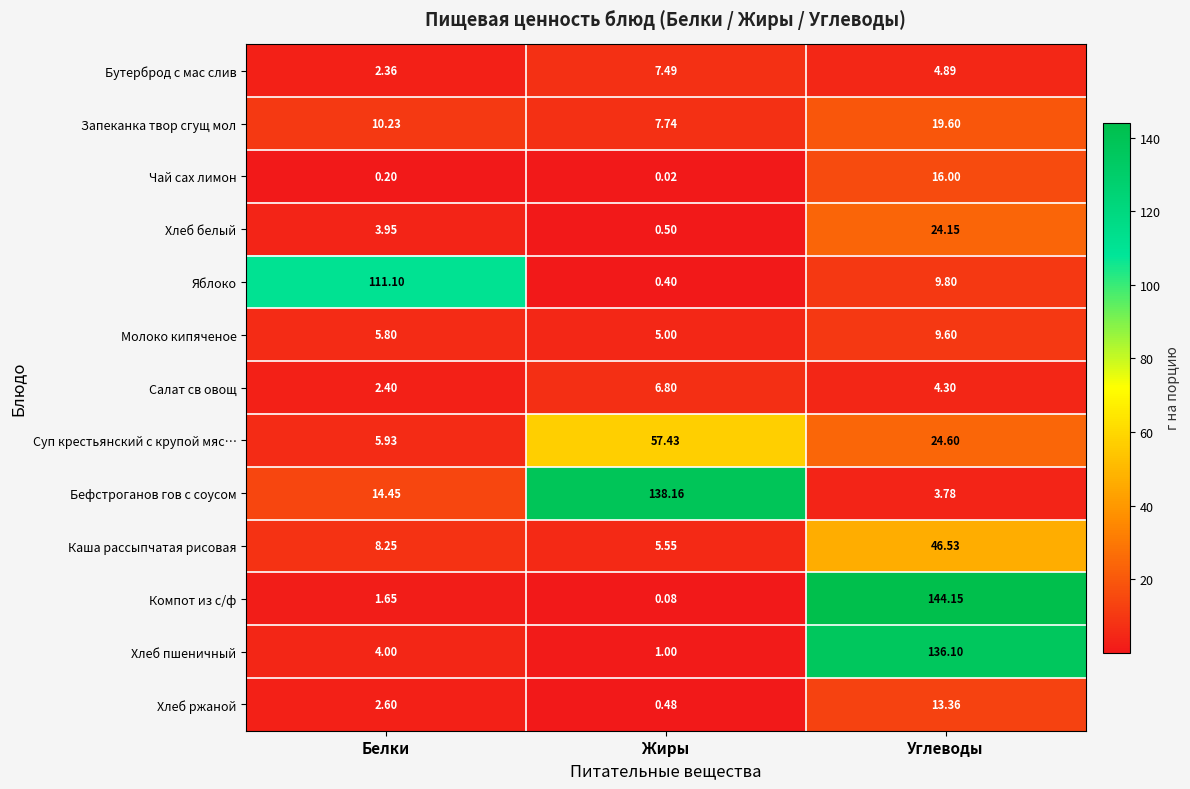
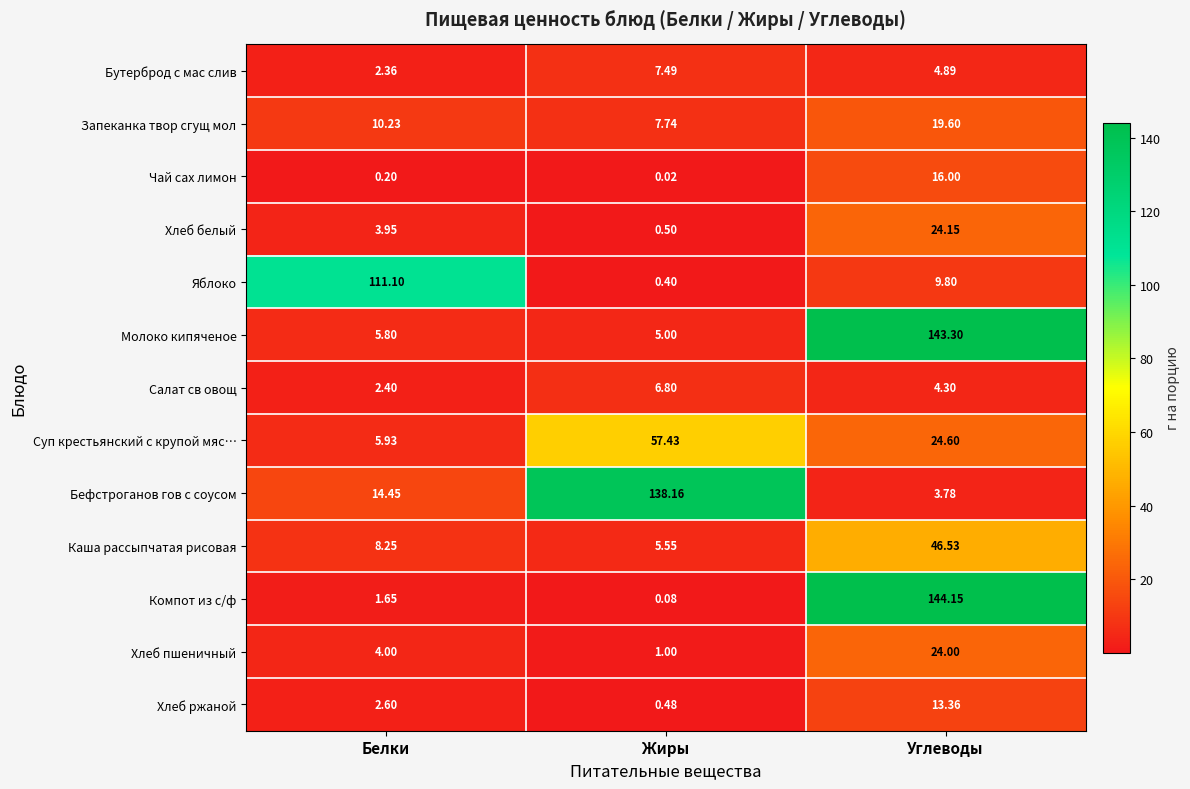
  {
    "Бутерброд с мас слив": {
      "Белки": 2.36,
      "Жиры": 7.49,
      "Углеводы": 4.89
    },
    "Запеканка твор сгущ мол": {
      "Белки": 10.23,
      "Жиры": 7.74,
      "Углеводы": 19.60
    },
    "Чай сах лимон": {
      "Белки": 0.20,
      "Жиры": 0.02,
      "Углеводы": 16.00
    },
    "Хлеб белый": {
      "Белки": 3.95,
      "Жиры": 0.50,
      "Углеводы": 24.15
    },
    "Яблоко": {
      "Белки": 111.10,
      "Жиры": 0.40,
      "Углеводы": 9.80
    },
    "Молоко кипяченое": {
      "Белки": 5.80,
      "Жиры": 5.00,
-     "Углеводы": 9.60
+     "Углеводы": 143.30
    },
    "Салат св овощ": {
      "Белки": 2.40,
      "Жиры": 6.80,
      "Углеводы": 4.30
    },
    "Суп крестьянский с крупой мяс…": {
      "Белки": 5.93,
      "Жиры": 57.43,
      "Углеводы": 24.60
    },
    "Бефстроганов гов с соусом": {
      "Белки": 14.45,
      "Жиры": 138.16,
      "Углеводы": 3.78
    },
    "Каша рассыпчатая рисовая": {
      "Белки": 8.25,
      "Жиры": 5.55,
      "Углеводы": 46.53
    },
    "Компот из с/ф": {
      "Белки": 1.65,
      "Жиры": 0.08,
      "Углеводы": 144.15
    },
    "Хлеб пшеничный": {
      "Белки": 4.00,
      "Жиры": 1.00,
-     "Углеводы": 136.10
+     "Углеводы": 24.00
    },
    "Хлеб ржаной": {
      "Белки": 2.60,
      "Жиры": 0.48,
      "Углеводы": 13.36
    }
  }
